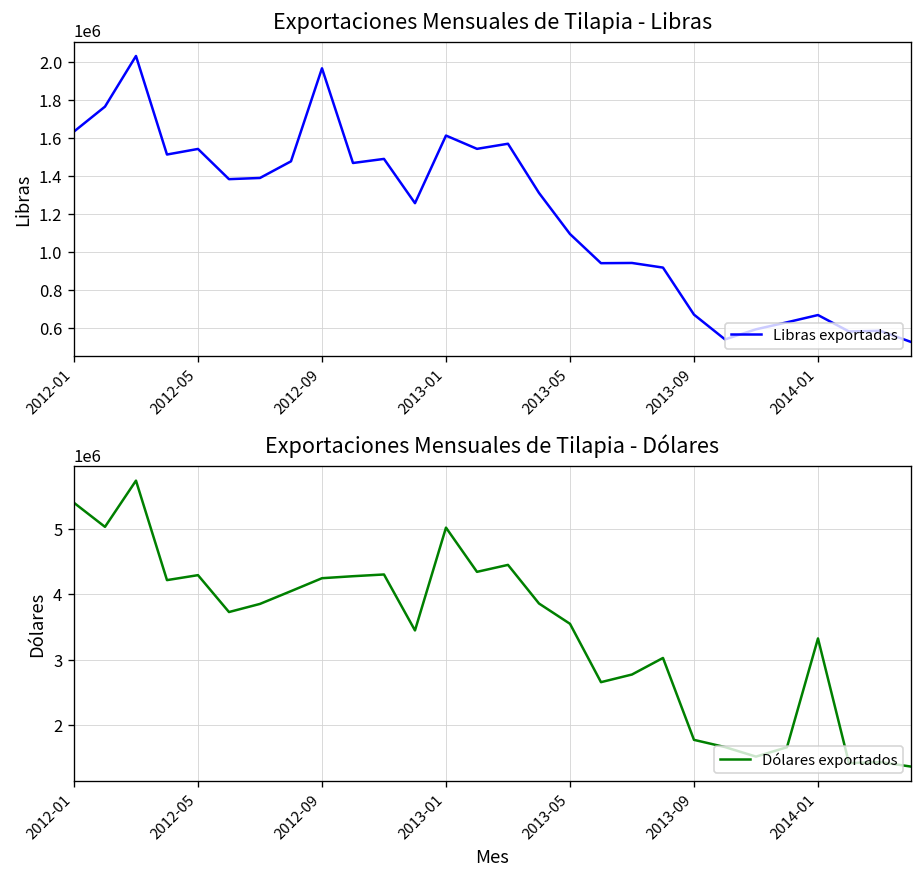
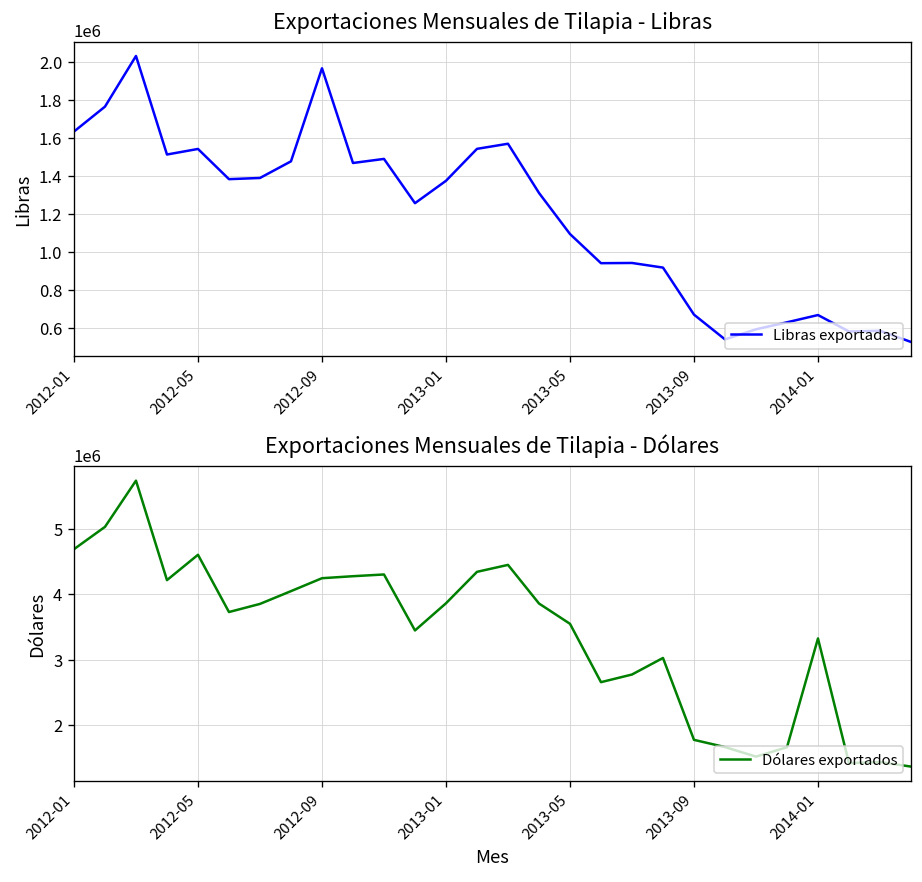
  {
    "Exportaciones Mensuales de Tilapia - Libras": {
      "2012-01": 1640000,
      "2012-05": 1540000,
      "2012-09": 1970000,
-     "2013-01": 1610000,
+     "2013-01": 1380000,
      "2013-05": 1100000,
      "2013-09": 670000,
      "2014-01": 670000
    },
    "Exportaciones Mensuales de Tilapia - Dólares": {
-     "2012-01": 5400000,
-     "2012-05": 4300000,
+     "2012-01": 4700000,
+     "2012-05": 4600000,
      "2012-09": 4200000,
-     "2013-01": 5000000,
+     "2013-01": 3900000,
      "2013-05": 3500000,
      "2013-09": 1800000,
      "2014-01": 3300000
    }
  }
